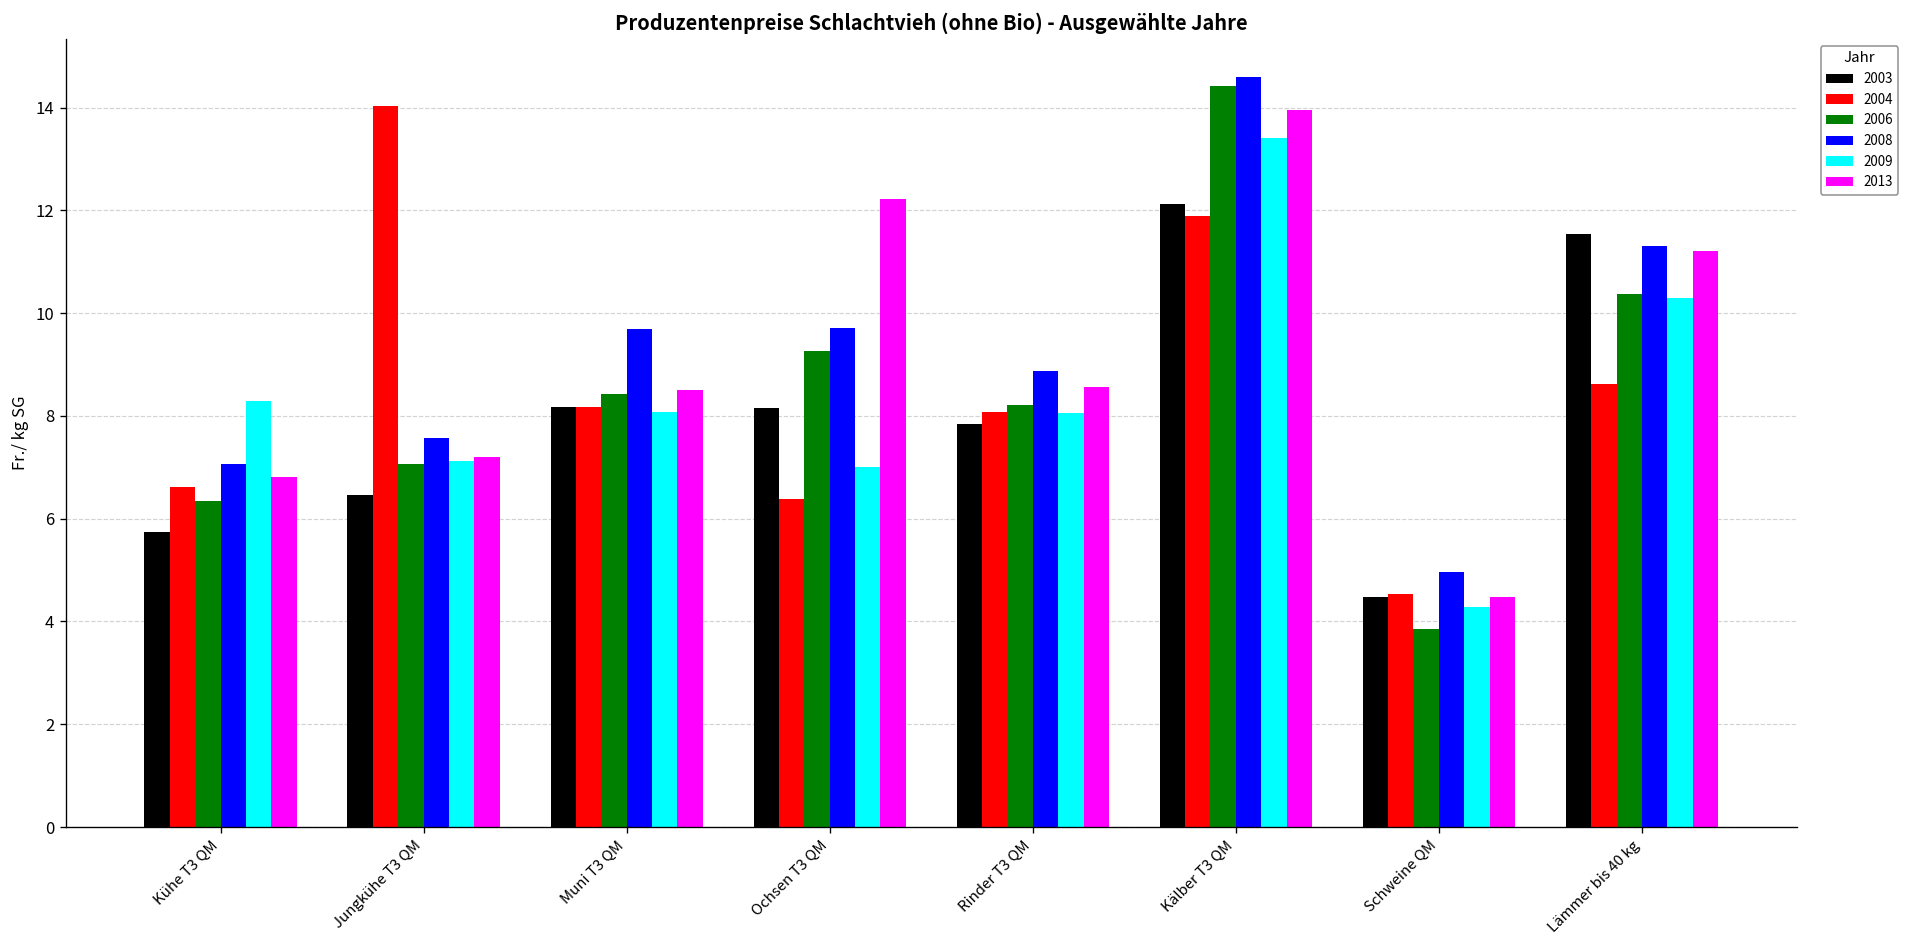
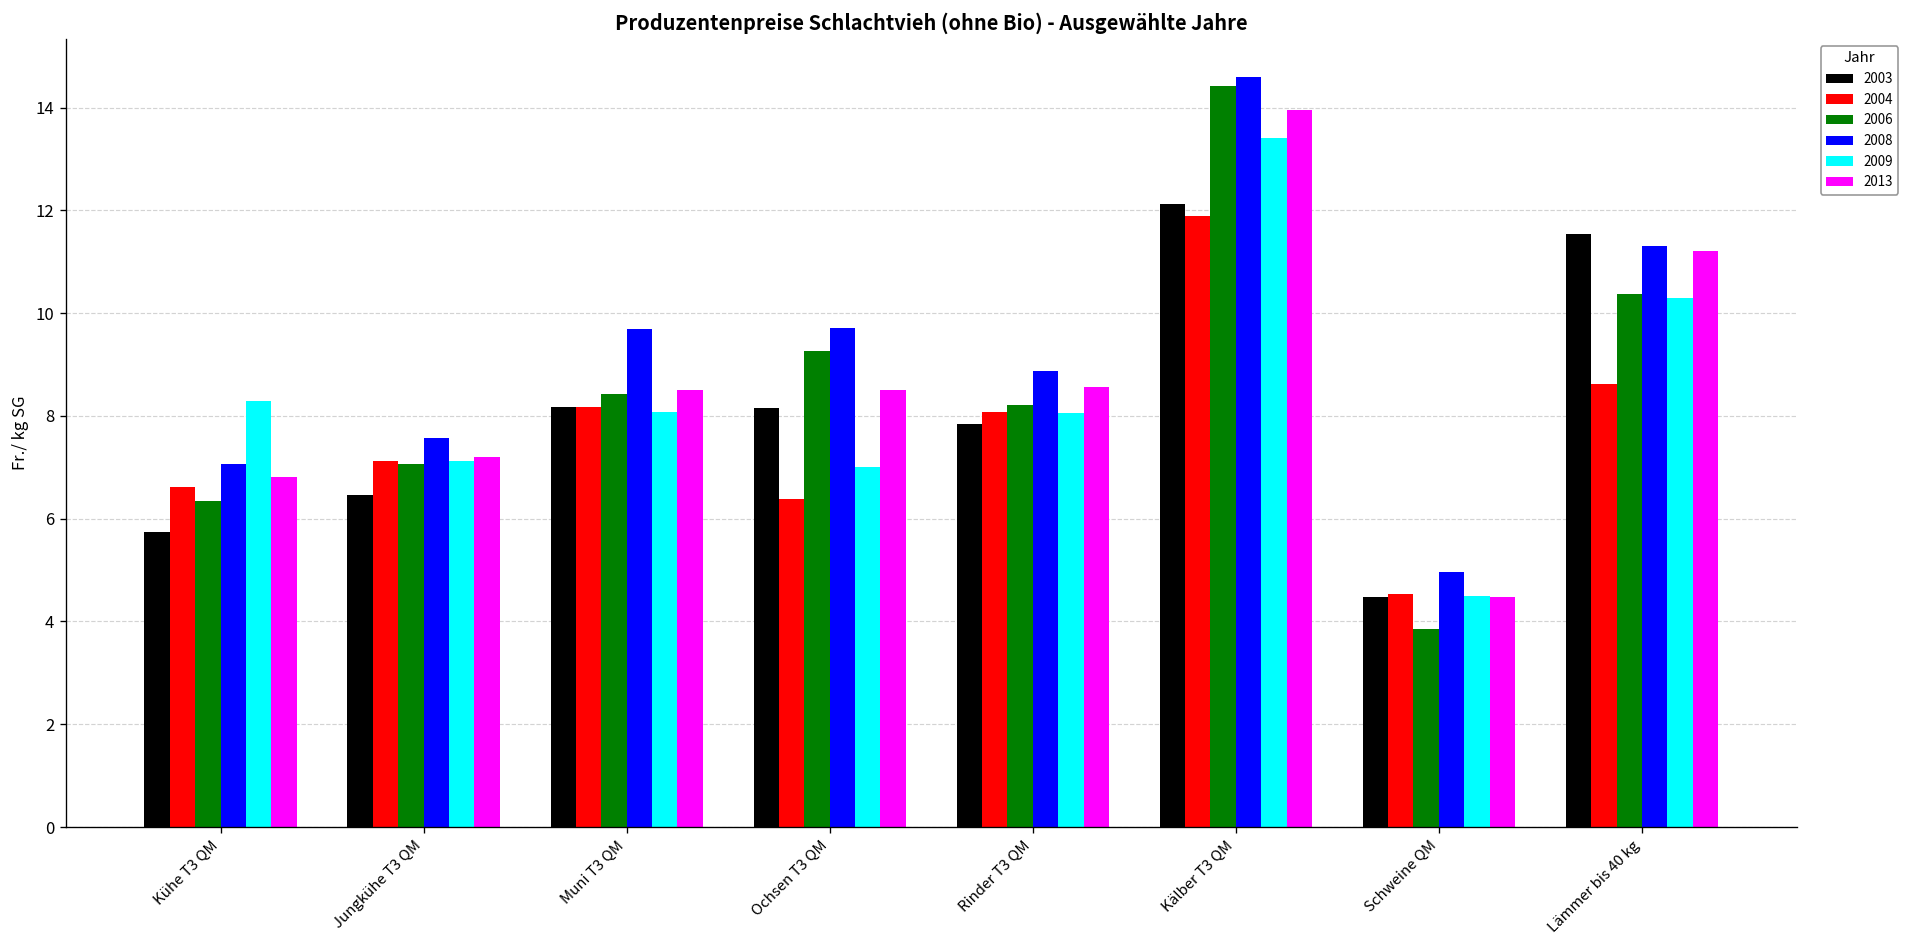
  {
    "2003": {
      "Kühe T3 QM": 5.7,
      "Jungkühe T3 QM": 6.5,
      "Muni T3 QM": 8.2,
      "Ochsen T3 QM": 8.2,
      "Rinder T3 QM": 7.8,
      "Kälber T3 QM": 12.1,
      "Schweine QM": 4.5,
      "Lämmer bis 40 kg": 11.5
    },
    "2004": {
      "Kühe T3 QM": 6.6,
-     "Jungkühe T3 QM": 14.0,
+     "Jungkühe T3 QM": 7.1,
      "Muni T3 QM": 8.2,
      "Ochsen T3 QM": 6.4,
      "Rinder T3 QM": 8.1,
      "Kälber T3 QM": 11.9,
      "Schweine QM": 4.5,
      "Lämmer bis 40 kg": 8.6
    },
    "2006": {
      "Kühe T3 QM": 6.3,
      "Jungkühe T3 QM": 7.1,
      "Muni T3 QM": 8.4,
      "Ochsen T3 QM": 9.3,
      "Rinder T3 QM": 8.2,
      "Kälber T3 QM": 14.4,
      "Schweine QM": 3.9,
      "Lämmer bis 40 kg": 10.4
    },
    "2008": {
      "Kühe T3 QM": 7.1,
      "Jungkühe T3 QM": 7.6,
      "Muni T3 QM": 9.7,
      "Ochsen T3 QM": 9.7,
      "Rinder T3 QM": 8.9,
      "Kälber T3 QM": 14.6,
      "Schweine QM": 5.0,
      "Lämmer bis 40 kg": 11.3
    },
    "2009": {
      "Kühe T3 QM": 8.3,
      "Jungkühe T3 QM": 7.1,
      "Muni T3 QM": 8.1,
      "Ochsen T3 QM": 7.0,
      "Rinder T3 QM": 8.1,
      "Kälber T3 QM": 13.4,
-     "Schweine QM": 4.3,
+     "Schweine QM": 4.5,
      "Lämmer bis 40 kg": 10.3
    },
    "2013": {
      "Kühe T3 QM": 6.8,
      "Jungkühe T3 QM": 7.2,
      "Muni T3 QM": 8.5,
-     "Ochsen T3 QM": 12.2,
+     "Ochsen T3 QM": 8.5,
      "Rinder T3 QM": 8.6,
      "Kälber T3 QM": 13.9,
      "Schweine QM": 4.5,
      "Lämmer bis 40 kg": 11.2
    }
  }
